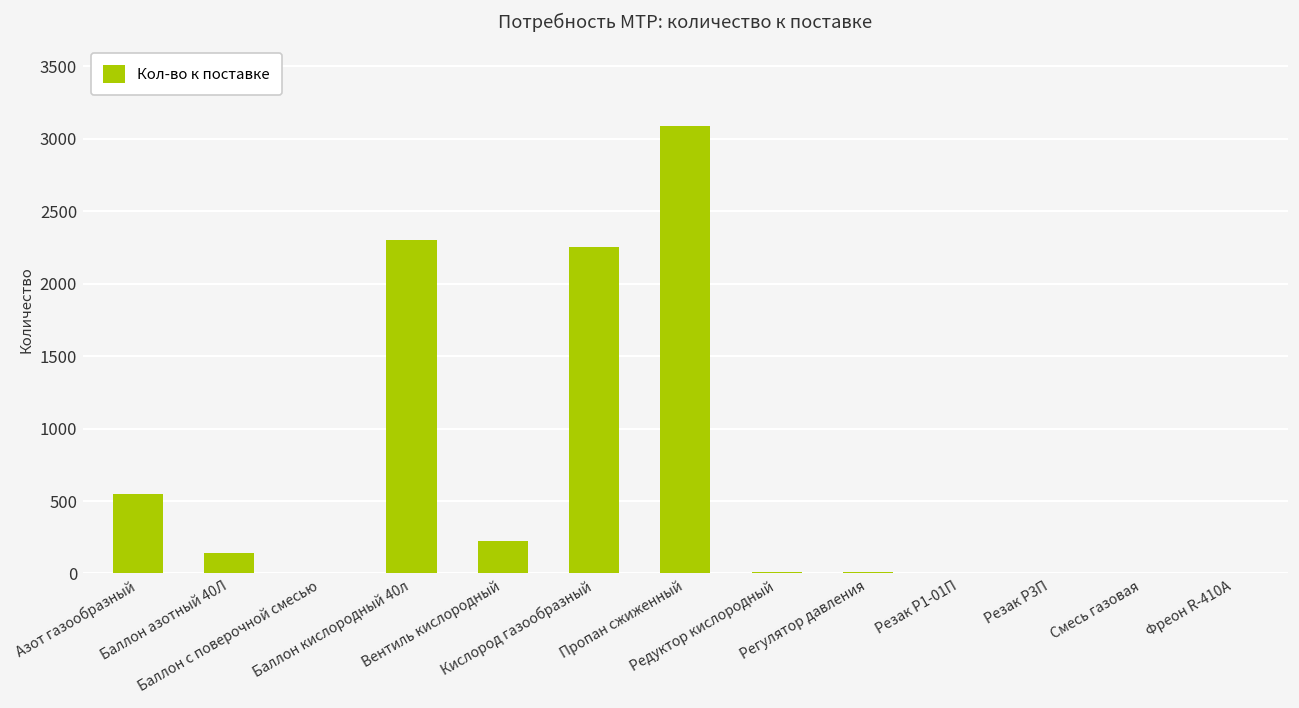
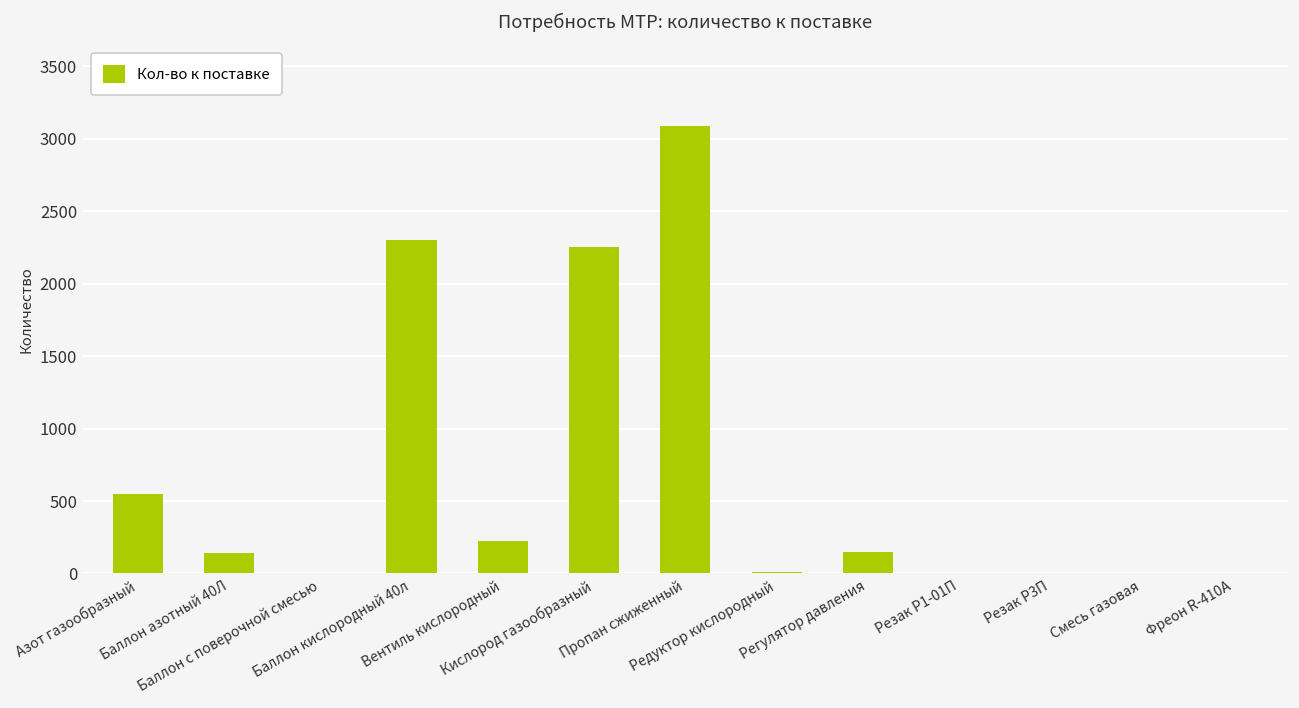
  {
    "Азот газообразный": 550,
    "Баллон азотный 40Л": 140,
    "Баллон кислородный 40л": 2300,
    "Вентиль кислородный": 230,
    "Кислород газообразный": 2260,
    "Пропан сжиженный": 3090,
-   "Регулятор давления": 10
+   "Регулятор давления": 150
  }
